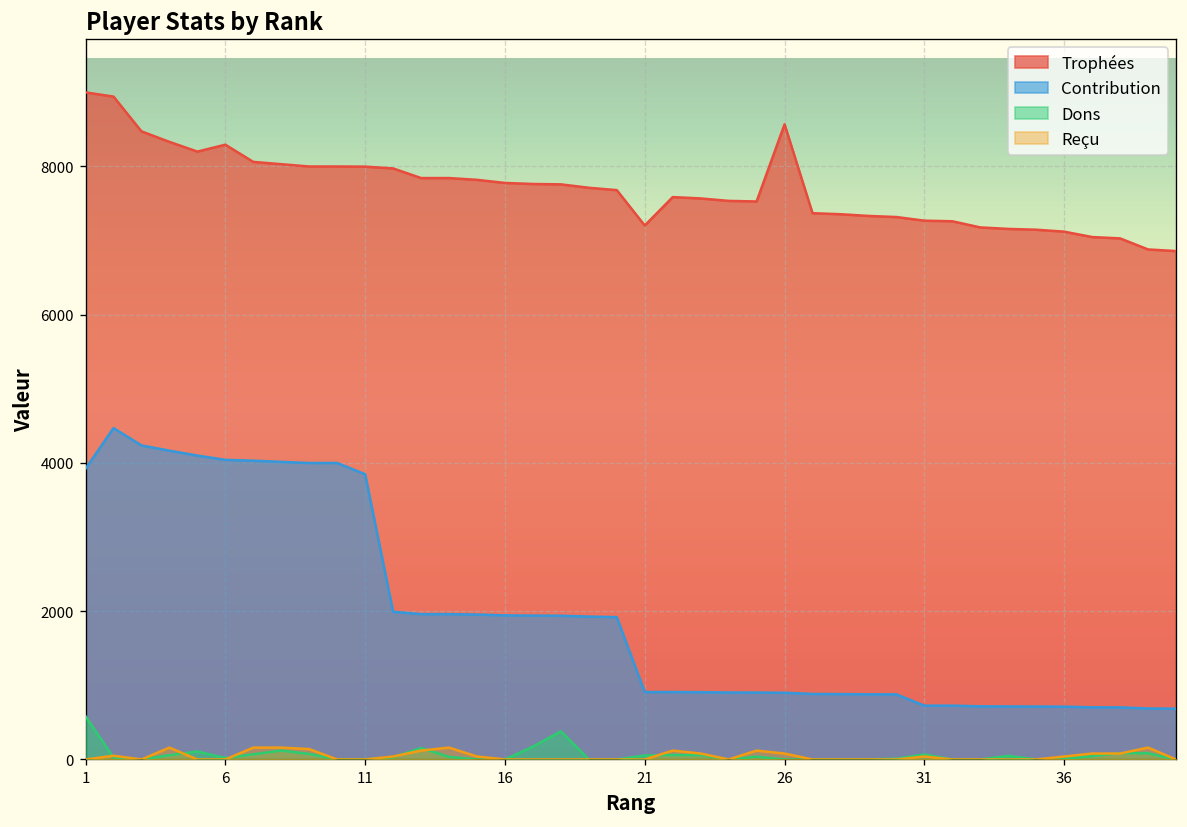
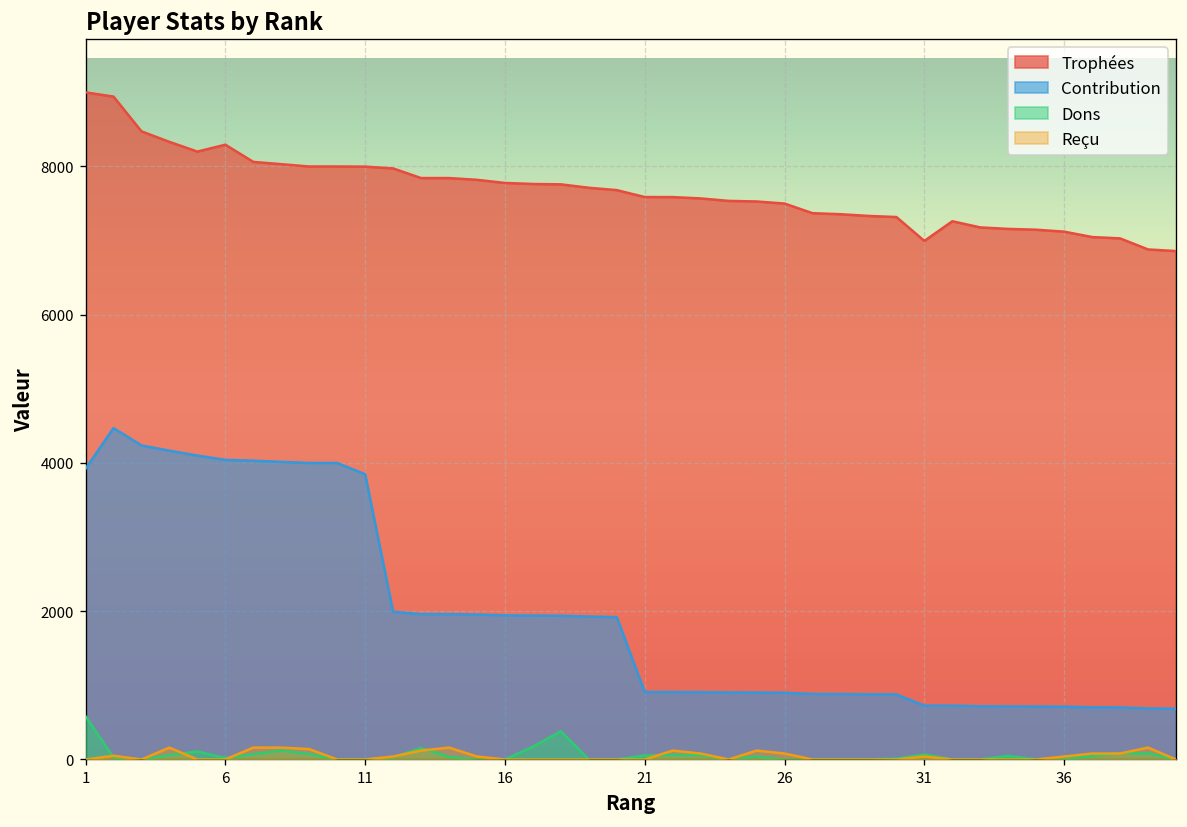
  {
    "Trophées": {
      "1": 9000,
      "6": 8300,
      "11": 8000,
      "16": 7800,
-     "21": 7200,
-     "26": 8600,
-     "31": 7300,
+     "21": 7600,
+     "26": 7500,
+     "31": 7000,
      "36": 7100
    },
    "Contribution": {
      "1": 3900,
      "6": 4000,
      "11": 3800,
      "16": 1900,
      "21": 900,
      "26": 900,
      "31": 700,
      "36": 700
    },
    "Dons": {
      "1": 600,
      "21": 100,
      "26": 0
    },
    "Reçu": {
      "1": 0,
      "21": 0,
      "26": 100
    }
  }
